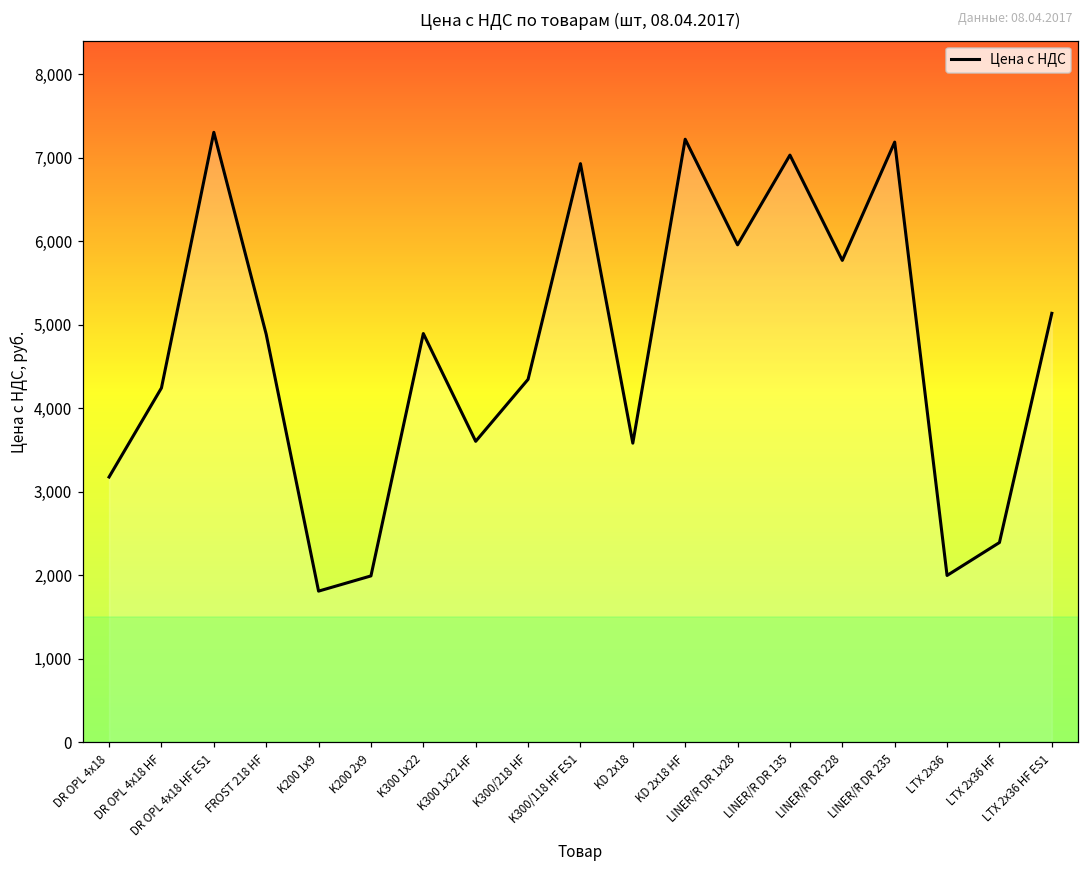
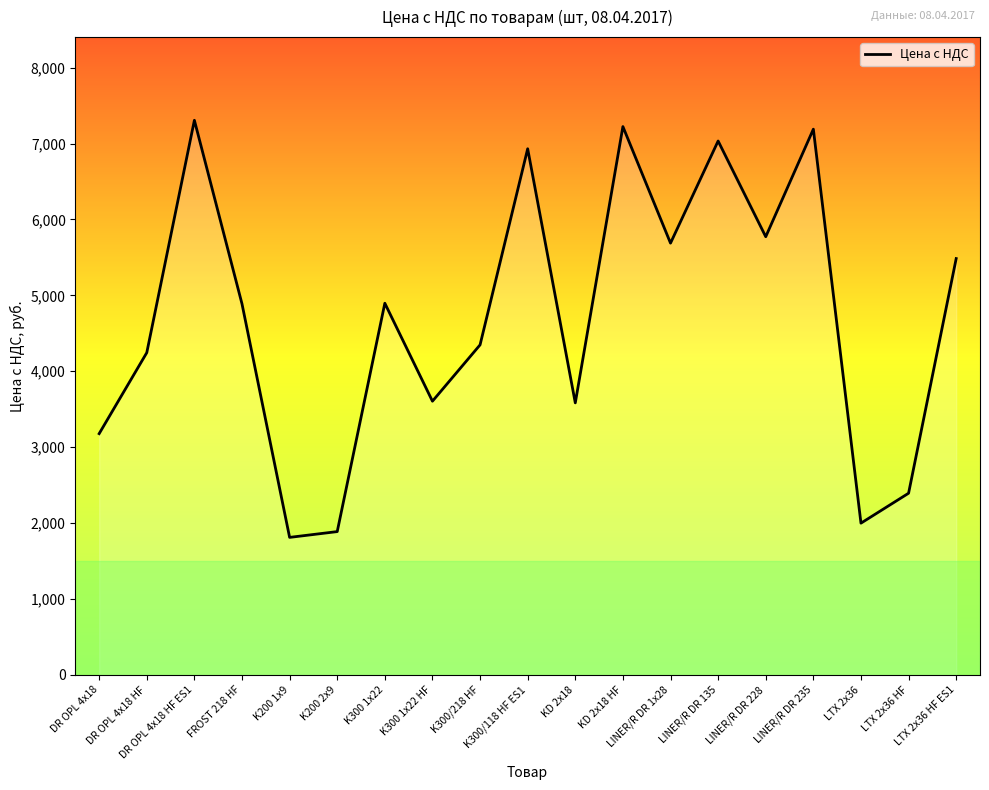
  {
    "DR OPL 4x18": "3,200",
    "DR OPL 4x18 HF": "4,200",
    "DR OPL 4x18 HF ES1": "7,300",
    "FROST 218 HF": "4,900",
    "K200 1x9": "1,800",
-   "K200 2x9": "2,000",
+   "K200 2x9": "1,900",
    "K300 1x22": "4,900",
    "K300 1x22 HF": "3,600",
    "K300/218 HF": "4,300",
    "K300/118 HF ES1": "6,900",
    "KD 2x18": "3,600",
    "KD 2x18 HF": "7,200",
-   "LINER/R DR 1x28": "6,000",
+   "LINER/R DR 1x28": "5,700",
    "LINER/R DR 135": "7,000",
    "LINER/R DR 228": "5,800",
    "LINER/R DR 235": "7,200",
    "LTX 2x36": "2,000",
    "LTX 2x36 HF": "2,400",
-   "LTX 2x36 HF ES1": "5,100"
+   "LTX 2x36 HF ES1": "5,500"
  }
